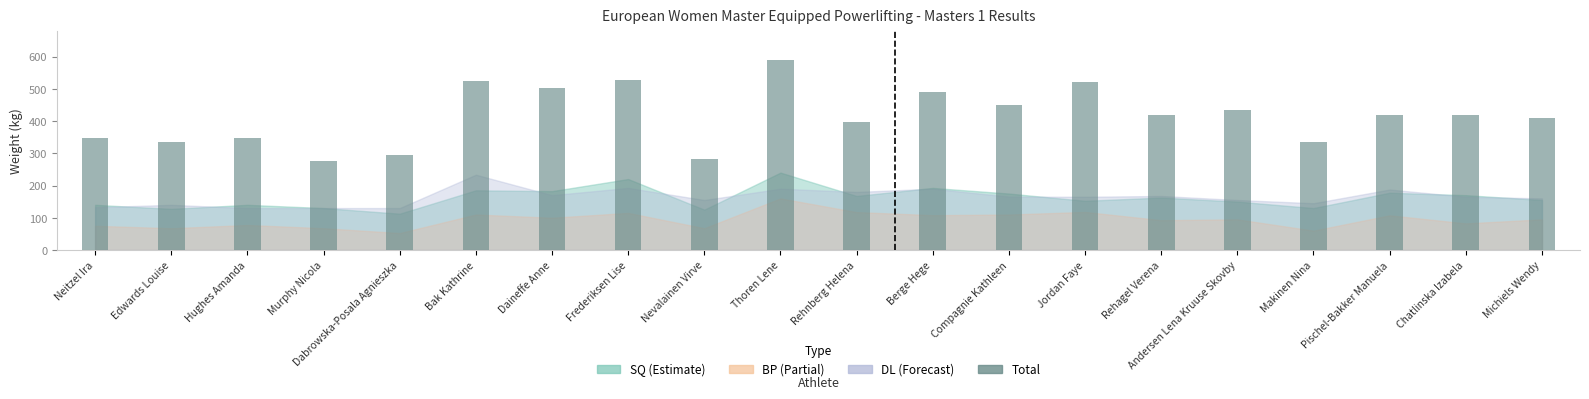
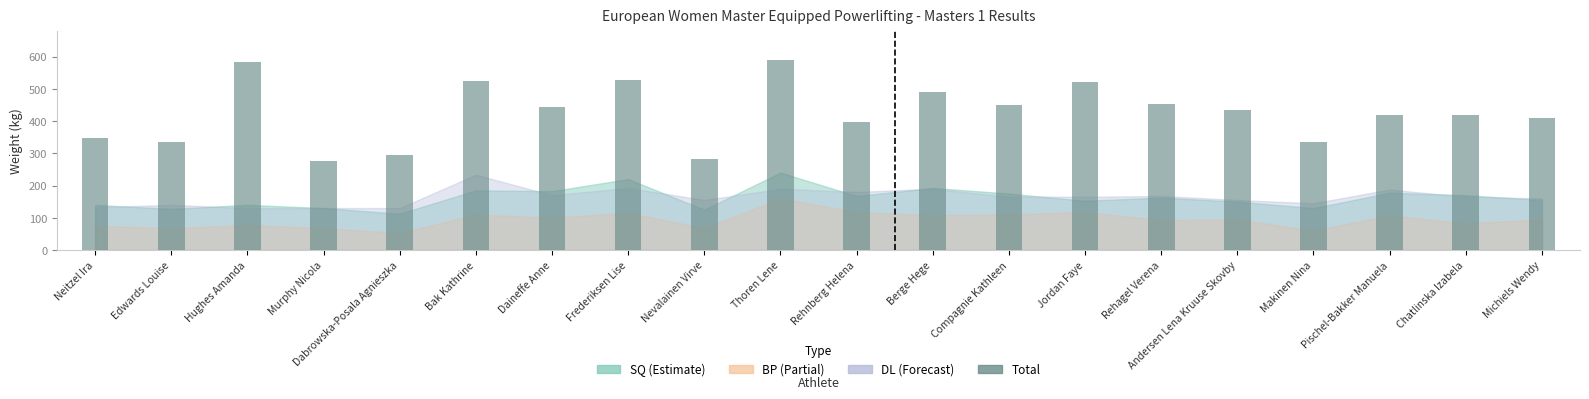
  {
    "Total": {
      "Neitzel Ira": 350,
      "Edwards Louise": 340,
-     "Hughes Amanda": 350,
+     "Hughes Amanda": 580,
      "Murphy Nicola": 280,
      "Dabrowska-Posala Agnieszka": 300,
      "Bak Kathrine": 520,
-     "Daineffe Anne": 500,
+     "Daineffe Anne": 450,
      "Frederiksen Lise": 530,
      "Nevalainen Virve": 280,
      "Thoren Lene": 590,
      "Rehnberg Helena": 400,
      "Berge Hege": 490,
      "Compagnie Kathleen": 450,
      "Jordan Faye": 520,
-     "Rehagel Verena": 420,
+     "Rehagel Verena": 450,
      "Andersen Lena Kruuse Skovby": 440,
      "Makinen Nina": 340,
      "Pischel-Bakker Manuela": 420,
      "Chatlinska Izabela": 420,
      "Michiels Wendy": 410
    }
  }
